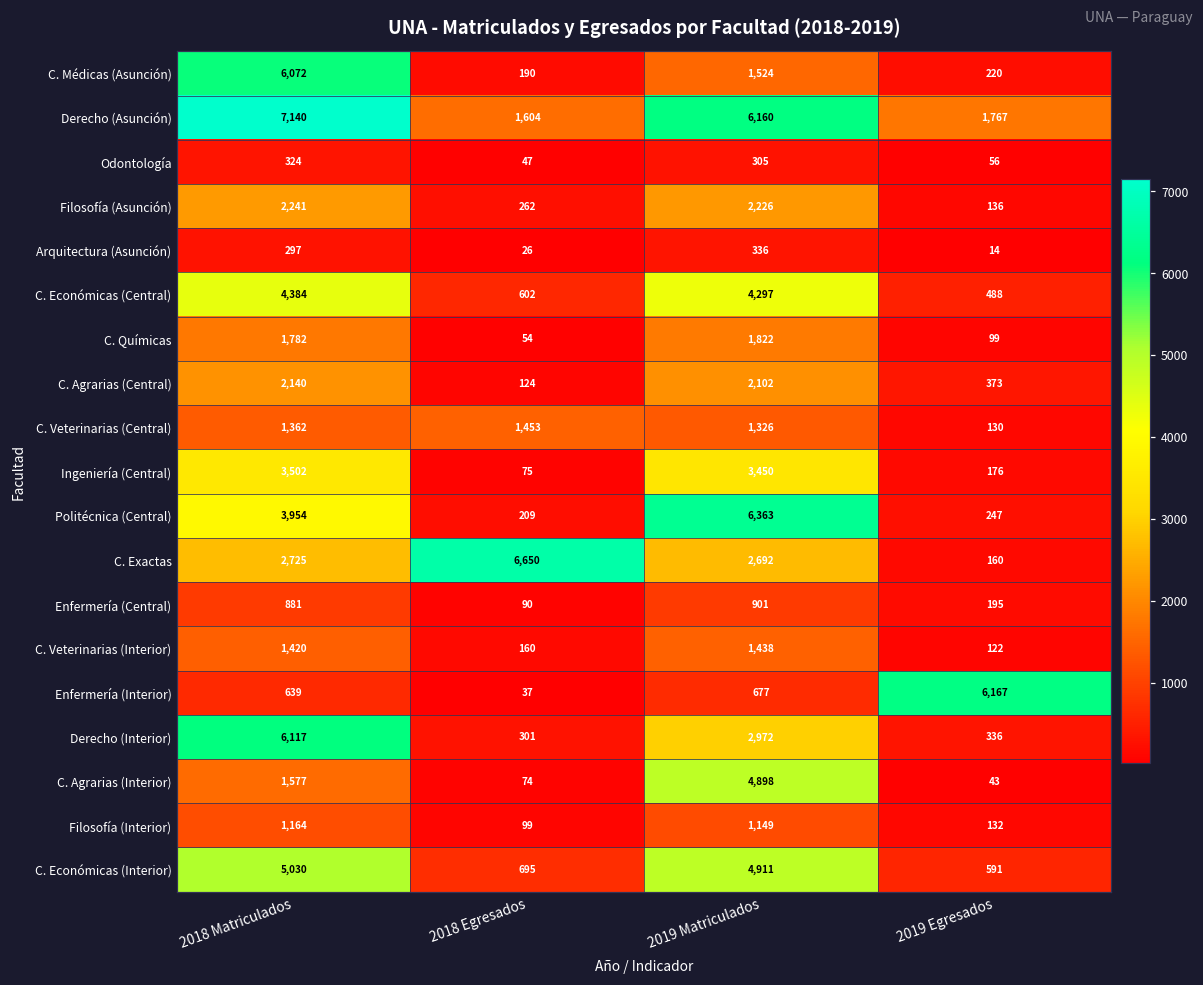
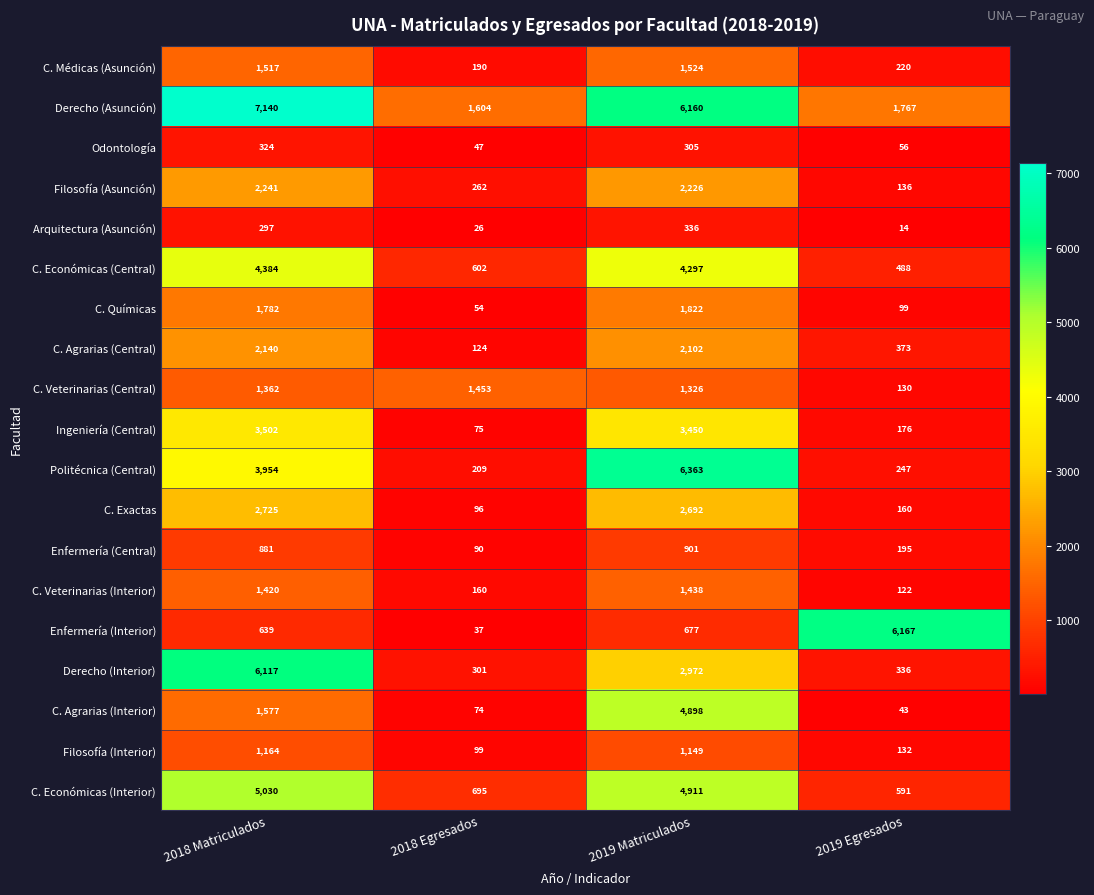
  {
    "C. Médicas (Asunción)": {
-     "2018 Matriculados": "6,072",
+     "2018 Matriculados": "1,517",
      "2018 Egresados": "190",
      "2019 Matriculados": "1,524",
      "2019 Egresados": "220"
    },
    "Derecho (Asunción)": {
      "2018 Matriculados": "7,140",
      "2018 Egresados": "1,604",
      "2019 Matriculados": "6,160",
      "2019 Egresados": "1,767"
    },
    "Odontología": {
      "2018 Matriculados": "324",
      "2018 Egresados": "47",
      "2019 Matriculados": "305",
      "2019 Egresados": "56"
    },
    "Filosofía (Asunción)": {
      "2018 Matriculados": "2,241",
      "2018 Egresados": "262",
      "2019 Matriculados": "2,226",
      "2019 Egresados": "136"
    },
    "Arquitectura (Asunción)": {
      "2018 Matriculados": "297",
      "2018 Egresados": "26",
      "2019 Matriculados": "336",
      "2019 Egresados": "14"
    },
    "C. Económicas (Central)": {
      "2018 Matriculados": "4,384",
      "2018 Egresados": "602",
      "2019 Matriculados": "4,297",
      "2019 Egresados": "488"
    },
    "C. Químicas": {
      "2018 Matriculados": "1,782",
      "2018 Egresados": "54",
      "2019 Matriculados": "1,822",
      "2019 Egresados": "99"
    },
    "C. Agrarias (Central)": {
      "2018 Matriculados": "2,140",
      "2018 Egresados": "124",
      "2019 Matriculados": "2,102",
      "2019 Egresados": "373"
    },
    "C. Veterinarias (Central)": {
      "2018 Matriculados": "1,362",
      "2018 Egresados": "1,453",
      "2019 Matriculados": "1,326",
      "2019 Egresados": "130"
    },
    "Ingeniería (Central)": {
      "2018 Matriculados": "3,502",
      "2018 Egresados": "75",
      "2019 Matriculados": "3,450",
      "2019 Egresados": "176"
    },
    "Politécnica (Central)": {
      "2018 Matriculados": "3,954",
      "2018 Egresados": "209",
      "2019 Matriculados": "6,363",
      "2019 Egresados": "247"
    },
    "C. Exactas": {
      "2018 Matriculados": "2,725",
-     "2018 Egresados": "6,650",
+     "2018 Egresados": "96",
      "2019 Matriculados": "2,692",
      "2019 Egresados": "160"
    },
    "Enfermería (Central)": {
      "2018 Matriculados": "881",
      "2018 Egresados": "90",
      "2019 Matriculados": "901",
      "2019 Egresados": "195"
    },
    "C. Veterinarias (Interior)": {
      "2018 Matriculados": "1,420",
      "2018 Egresados": "160",
      "2019 Matriculados": "1,438",
      "2019 Egresados": "122"
    },
    "Enfermería (Interior)": {
      "2018 Matriculados": "639",
      "2018 Egresados": "37",
      "2019 Matriculados": "677",
      "2019 Egresados": "6,167"
    },
    "Derecho (Interior)": {
      "2018 Matriculados": "6,117",
      "2018 Egresados": "301",
      "2019 Matriculados": "2,972",
      "2019 Egresados": "336"
    },
    "C. Agrarias (Interior)": {
      "2018 Matriculados": "1,577",
      "2018 Egresados": "74",
      "2019 Matriculados": "4,898",
      "2019 Egresados": "43"
    },
    "Filosofía (Interior)": {
      "2018 Matriculados": "1,164",
      "2018 Egresados": "99",
      "2019 Matriculados": "1,149",
      "2019 Egresados": "132"
    },
    "C. Económicas (Interior)": {
      "2018 Matriculados": "5,030",
      "2018 Egresados": "695",
      "2019 Matriculados": "4,911",
      "2019 Egresados": "591"
    }
  }
